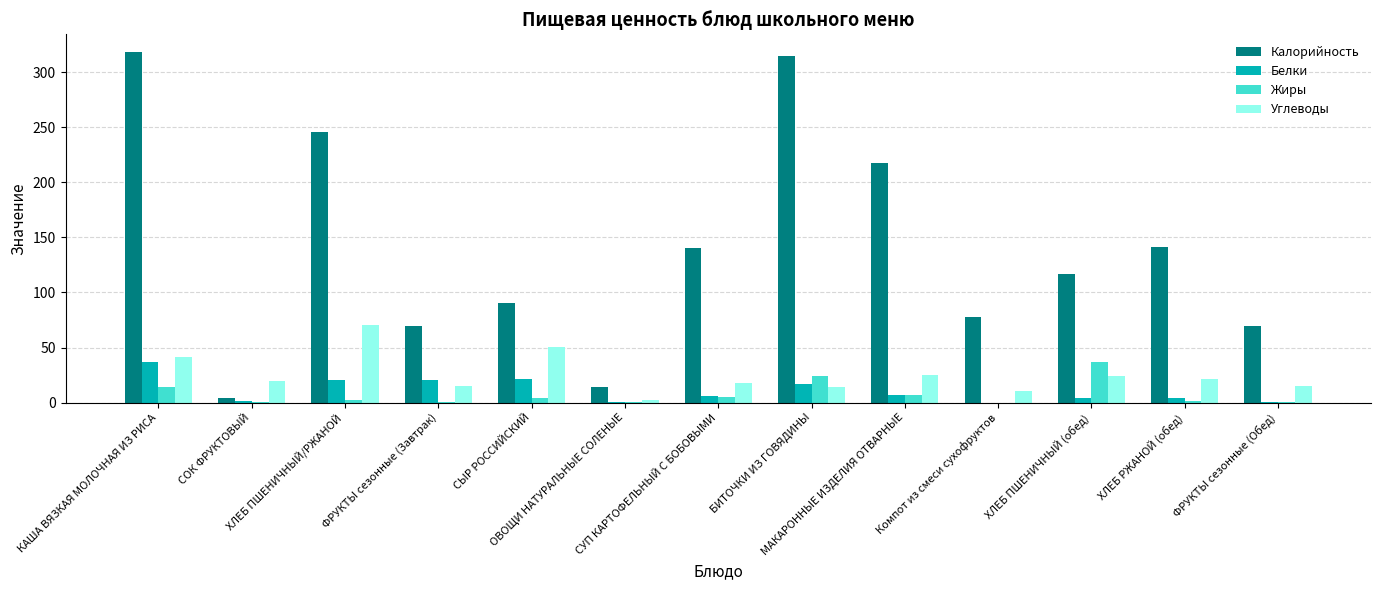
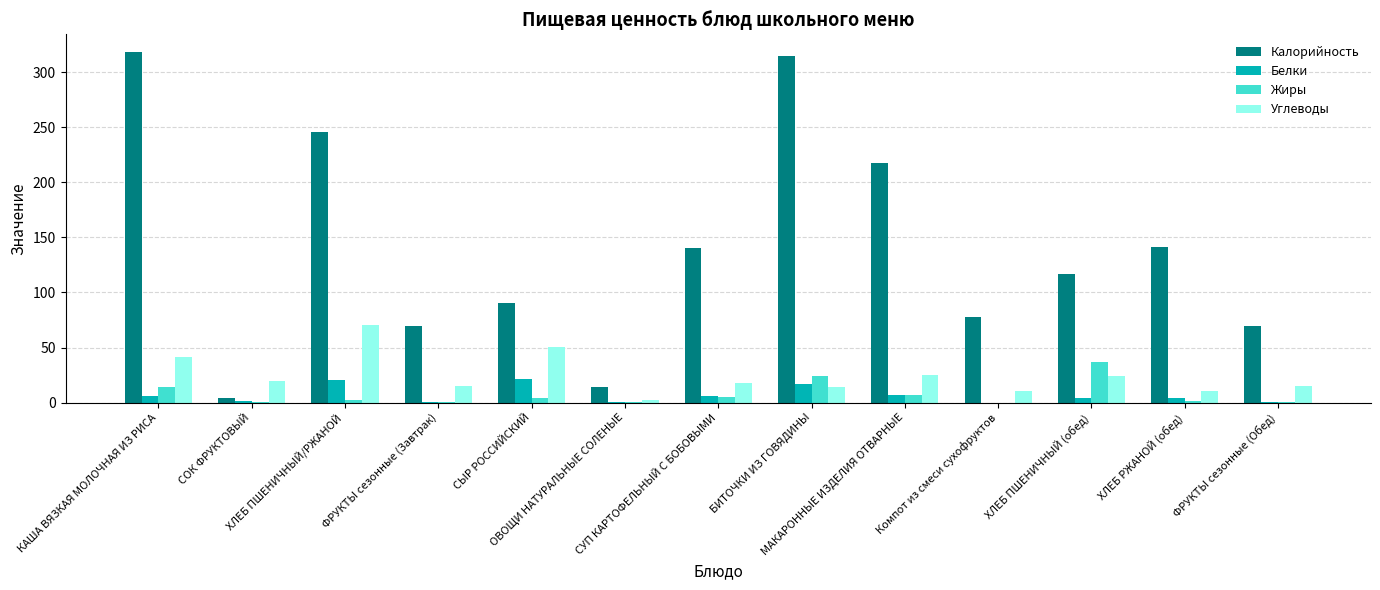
  {
    "Калорийность": {
      "КАША ВЯЗКАЯ МОЛОЧНАЯ ИЗ РИСА": 319,
      "СОК ФРУКТОВЫЙ": 4,
      "ХЛЕБ ПШЕНИЧНЫЙ/РЖАНОЙ": 246,
      "ФРУКТЫ сезонные (Завтрак)": 70,
      "СЫР РОССИЙСКИЙ": 90,
      "ОВОЩИ НАТУРАЛЬНЫЕ СОЛЕНЫЕ": 14,
      "СУП КАРТОФЕЛЬНЫЙ С БОБОВЫМИ": 141,
      "БИТОЧКИ ИЗ ГОВЯДИНЫ": 315,
      "МАКАРОННЫЕ ИЗДЕЛИЯ ОТВАРНЫЕ": 218,
      "Компот из смеси сухофруктов": 77,
      "ХЛЕБ ПШЕНИЧНЫЙ (обед)": 117,
      "ХЛЕБ РЖАНОЙ (обед)": 141,
      "ФРУКТЫ сезонные (Обед)": 70
    },
    "Белки": {
-     "КАША ВЯЗКАЯ МОЛОЧНАЯ ИЗ РИСА": 37,
+     "КАША ВЯЗКАЯ МОЛОЧНАЯ ИЗ РИСА": 6,
      "ХЛЕБ ПШЕНИЧНЫЙ/РЖАНОЙ": 20,
-     "ФРУКТЫ сезонные (Завтрак)": 20,
+     "ФРУКТЫ сезонные (Завтрак)": 1,
      "СЫР РОССИЙСКИЙ": 21,
      "СУП КАРТОФЕЛЬНЫЙ С БОБОВЫМИ": 6,
      "БИТОЧКИ ИЗ ГОВЯДИНЫ": 17,
      "МАКАРОННЫЕ ИЗДЕЛИЯ ОТВАРНЫЕ": 7,
      "Компот из смеси сухофруктов": 0,
      "ХЛЕБ ПШЕНИЧНЫЙ (обед)": 4,
      "ХЛЕБ РЖАНОЙ (обед)": 4
    },
    "Жиры": {
      "КАША ВЯЗКАЯ МОЛОЧНАЯ ИЗ РИСА": 14,
      "СЫР РОССИЙСКИЙ": 4,
      "СУП КАРТОФЕЛЬНЫЙ С БОБОВЫМИ": 5,
      "БИТОЧКИ ИЗ ГОВЯДИНЫ": 24,
      "МАКАРОННЫЕ ИЗДЕЛИЯ ОТВАРНЫЕ": 7,
      "Компот из смеси сухофруктов": 0,
      "ХЛЕБ ПШЕНИЧНЫЙ (обед)": 37
    },
    "Углеводы": {
      "КАША ВЯЗКАЯ МОЛОЧНАЯ ИЗ РИСА": 42,
      "СОК ФРУКТОВЫЙ": 20,
      "ХЛЕБ ПШЕНИЧНЫЙ/РЖАНОЙ": 71,
      "ФРУКТЫ сезонные (Завтрак)": 15,
      "СЫР РОССИЙСКИЙ": 51,
      "СУП КАРТОФЕЛЬНЫЙ С БОБОВЫМИ": 18,
      "БИТОЧКИ ИЗ ГОВЯДИНЫ": 14,
      "МАКАРОННЫЕ ИЗДЕЛИЯ ОТВАРНЫЕ": 25,
      "Компот из смеси сухофруктов": 10,
      "ХЛЕБ ПШЕНИЧНЫЙ (обед)": 24,
-     "ХЛЕБ РЖАНОЙ (обед)": 21,
+     "ХЛЕБ РЖАНОЙ (обед)": 10,
      "ФРУКТЫ сезонные (Обед)": 15
    }
  }
